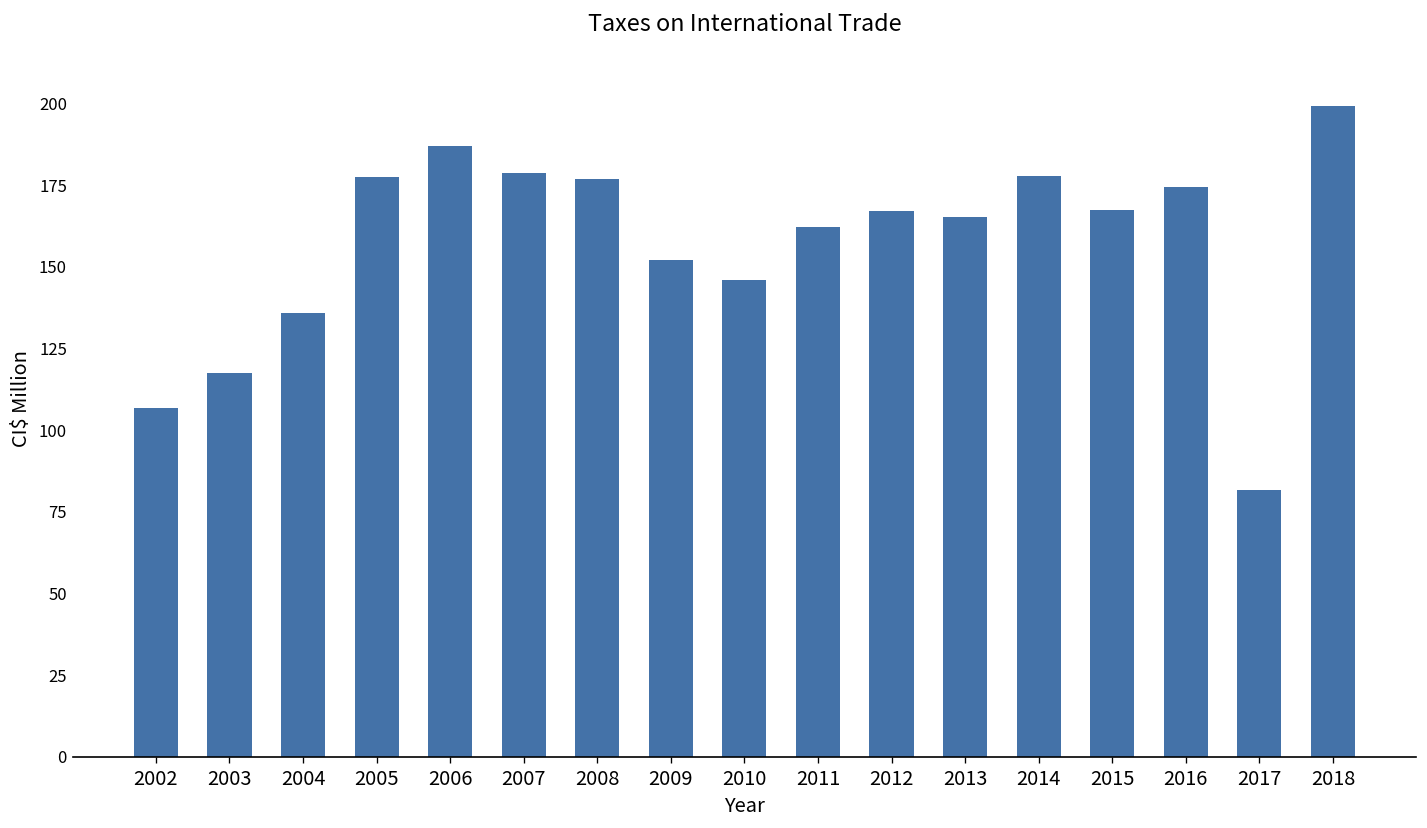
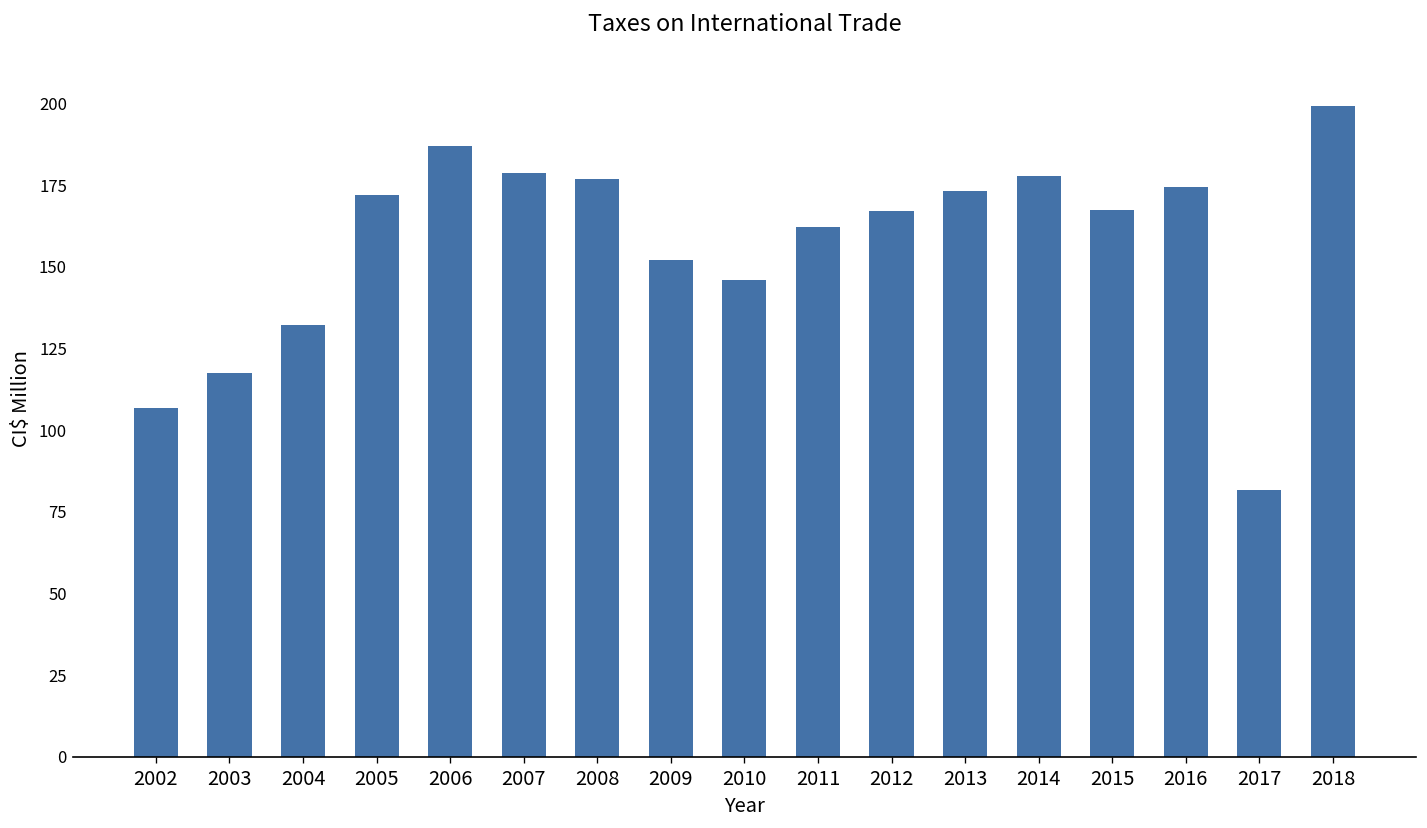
  {
    "2002": 107,
    "2003": 118,
-   "2004": 136,
-   "2005": 177,
+   "2004": 132,
+   "2005": 172,
    "2006": 187,
    "2007": 179,
    "2008": 177,
    "2009": 152,
    "2010": 146,
    "2011": 162,
    "2012": 167,
-   "2013": 165,
+   "2013": 173,
    "2014": 178,
    "2015": 167,
    "2016": 174,
    "2017": 82,
    "2018": 199
  }
